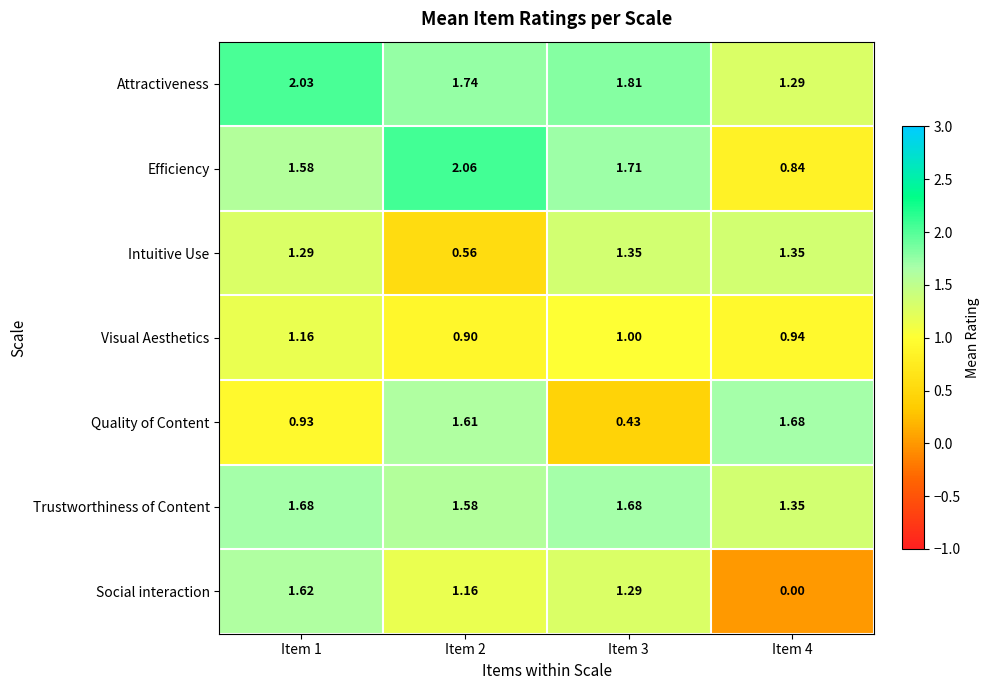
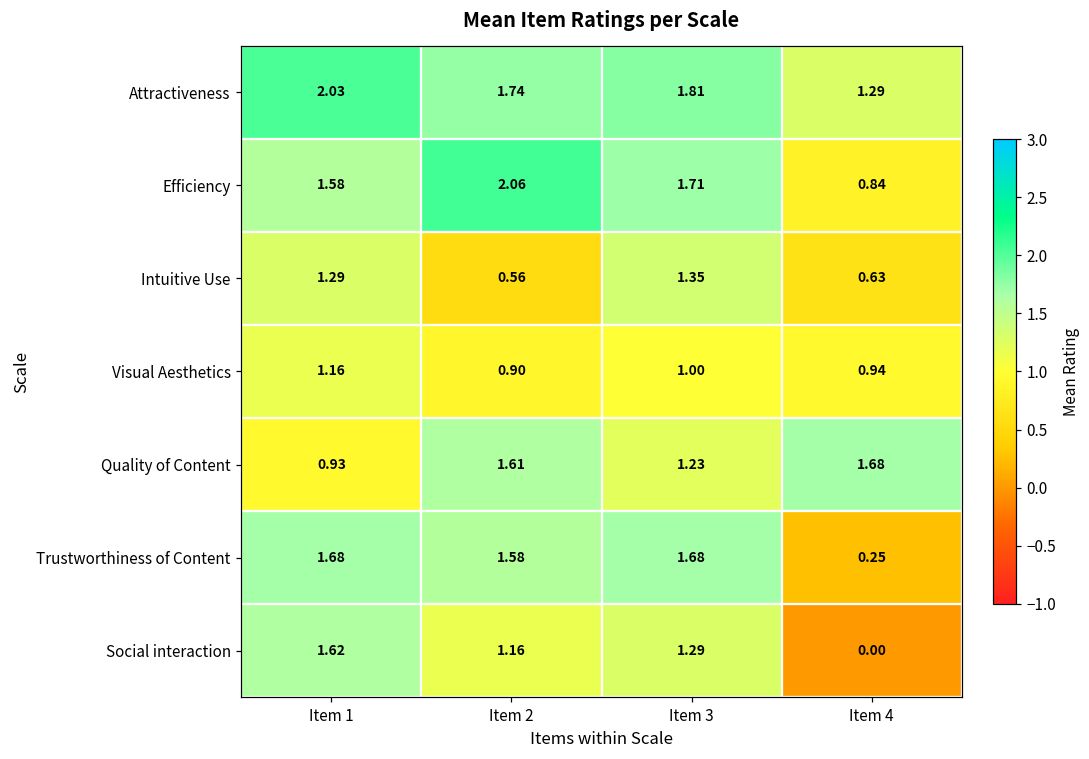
  {
    "Attractiveness": {
      "Item 1": 2.03,
      "Item 2": 1.74,
      "Item 3": 1.81,
      "Item 4": 1.29
    },
    "Efficiency": {
      "Item 1": 1.58,
      "Item 2": 2.06,
      "Item 3": 1.71,
      "Item 4": 0.84
    },
    "Intuitive Use": {
      "Item 1": 1.29,
      "Item 2": 0.56,
      "Item 3": 1.35,
-     "Item 4": 1.35
+     "Item 4": 0.63
    },
    "Visual Aesthetics": {
      "Item 1": 1.16,
      "Item 2": 0.90,
      "Item 3": 1.00,
      "Item 4": 0.94
    },
    "Quality of Content": {
      "Item 1": 0.93,
      "Item 2": 1.61,
-     "Item 3": 0.43,
+     "Item 3": 1.23,
      "Item 4": 1.68
    },
    "Trustworthiness of Content": {
      "Item 1": 1.68,
      "Item 2": 1.58,
      "Item 3": 1.68,
-     "Item 4": 1.35
+     "Item 4": 0.25
    },
    "Social interaction": {
      "Item 1": 1.62,
      "Item 2": 1.16,
      "Item 3": 1.29,
      "Item 4": 0.00
    }
  }
